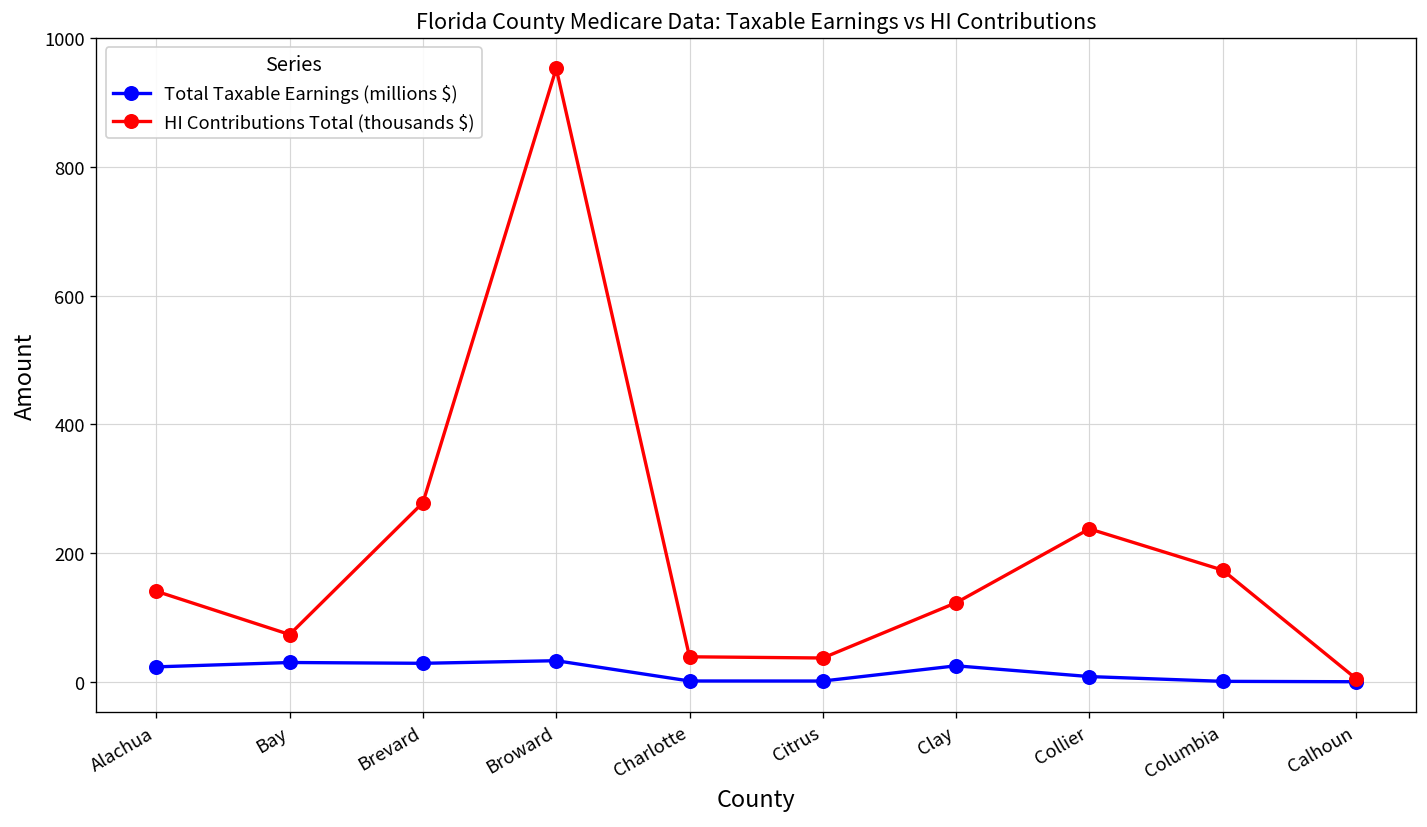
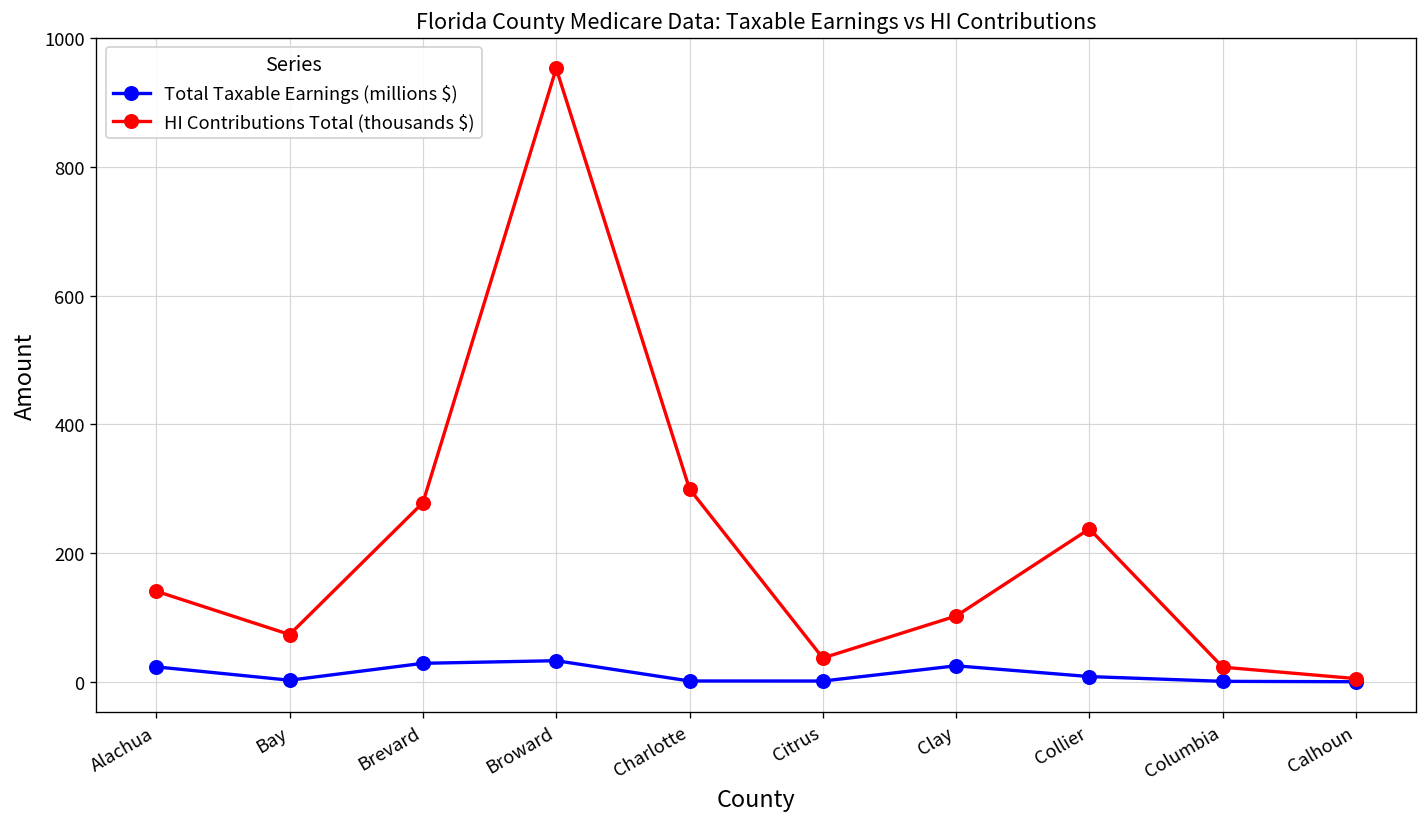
  {
    "Total Taxable Earnings (millions $)": {
      "Alachua": 20,
-     "Bay": 30,
+     "Bay": 0,
      "Brevard": 30,
      "Broward": 30,
      "Charlotte": 0,
      "Citrus": 0,
      "Clay": 20,
      "Collier": 10,
      "Columbia": 0,
      "Calhoun": 0
    },
    "HI Contributions Total (thousands $)": {
      "Alachua": 140,
      "Bay": 70,
      "Brevard": 280,
      "Broward": 950,
-     "Charlotte": 40,
+     "Charlotte": 300,
      "Citrus": 40,
-     "Clay": 120,
+     "Clay": 100,
      "Collier": 240,
-     "Columbia": 170,
+     "Columbia": 20,
      "Calhoun": 10
    }
  }
